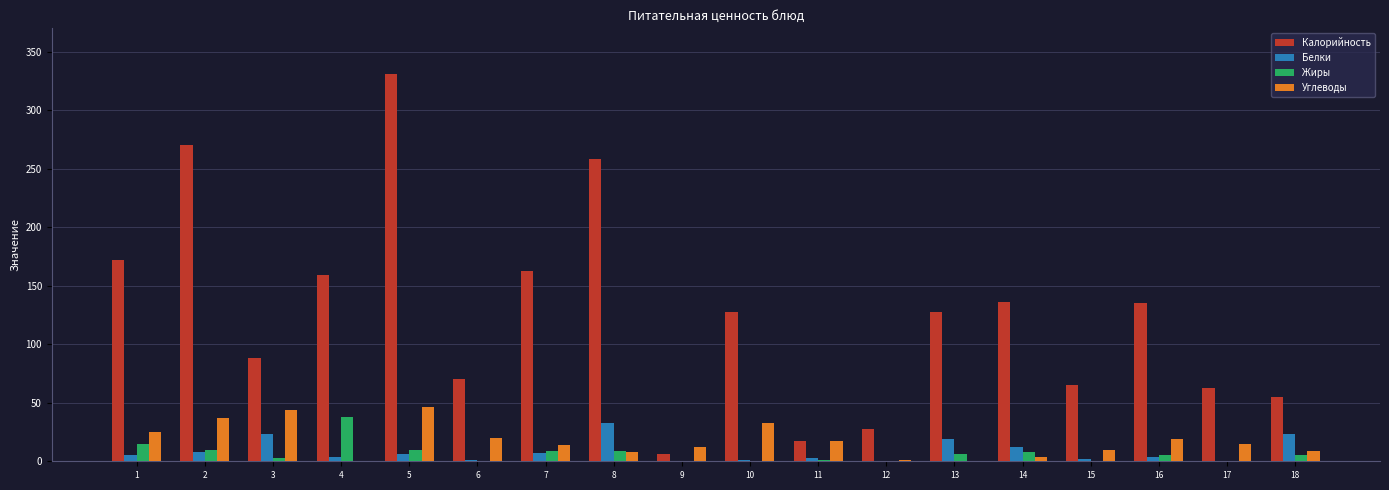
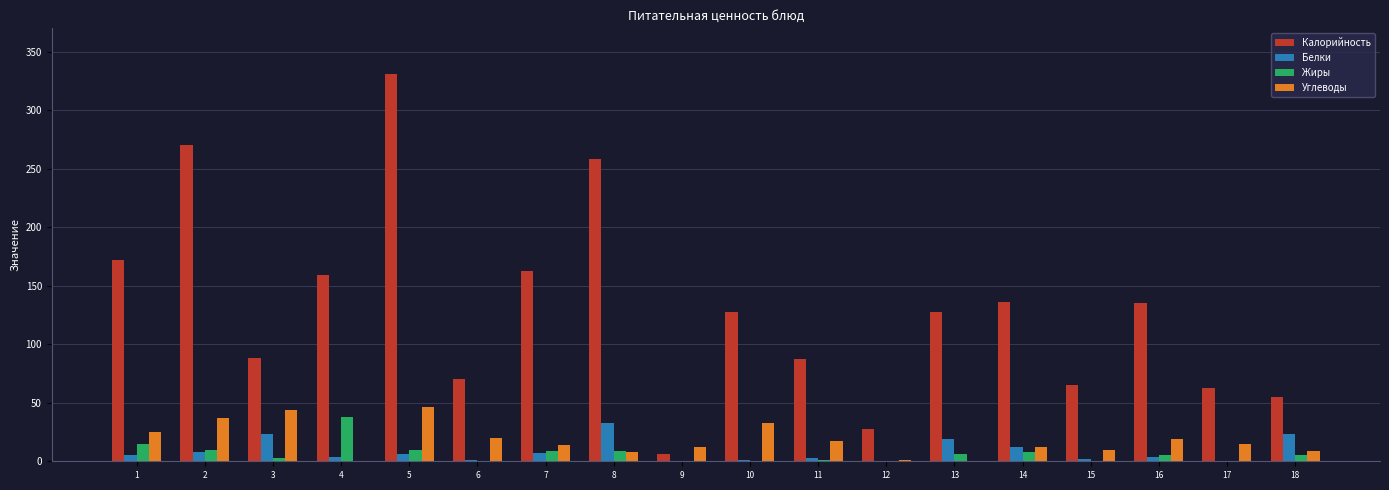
  {
    "Калорийность": {
      "1": 172,
      "2": 270,
      "3": 88,
      "4": 159,
      "5": 331,
      "6": 70,
      "7": 163,
      "8": 258,
      "9": 6,
      "10": 128,
-     "11": 17,
+     "11": 87,
      "12": 28,
      "13": 128,
      "14": 136,
      "15": 65,
      "16": 135,
      "17": 63,
      "18": 55
    },
    "Белки": {
      "1": 5,
      "2": 8,
      "3": 23,
      "4": 4,
      "5": 6,
      "7": 7,
      "8": 33,
      "9": 0,
      "11": 3,
      "12": 0,
      "13": 19,
      "14": 12,
      "16": 4,
      "17": 0,
      "18": 23
    },
    "Жиры": {
      "1": 15,
      "2": 10,
      "3": 3,
      "4": 38,
      "5": 10,
      "6": 0,
      "7": 9,
      "8": 9,
      "9": 0,
      "10": 0,
      "12": 0,
      "13": 6,
      "14": 8,
      "15": 0,
      "16": 5,
      "17": 0,
      "18": 5
    },
    "Углеводы": {
      "1": 25,
      "2": 37,
      "3": 44,
      "4": 0,
      "5": 46,
      "6": 20,
      "7": 14,
      "8": 8,
      "9": 12,
      "10": 33,
      "11": 17,
      "13": 0,
-     "14": 4,
+     "14": 12,
      "15": 10,
      "16": 19,
      "17": 15,
      "18": 9
    }
  }
